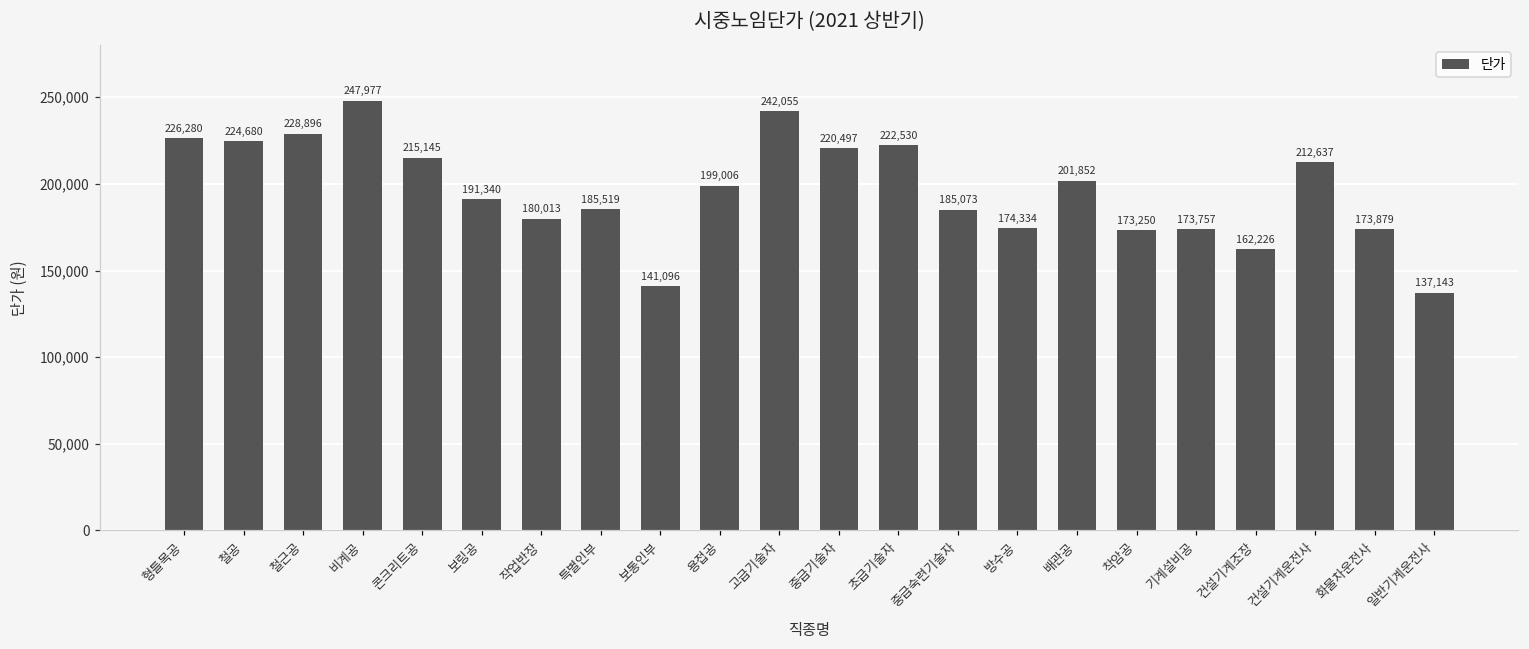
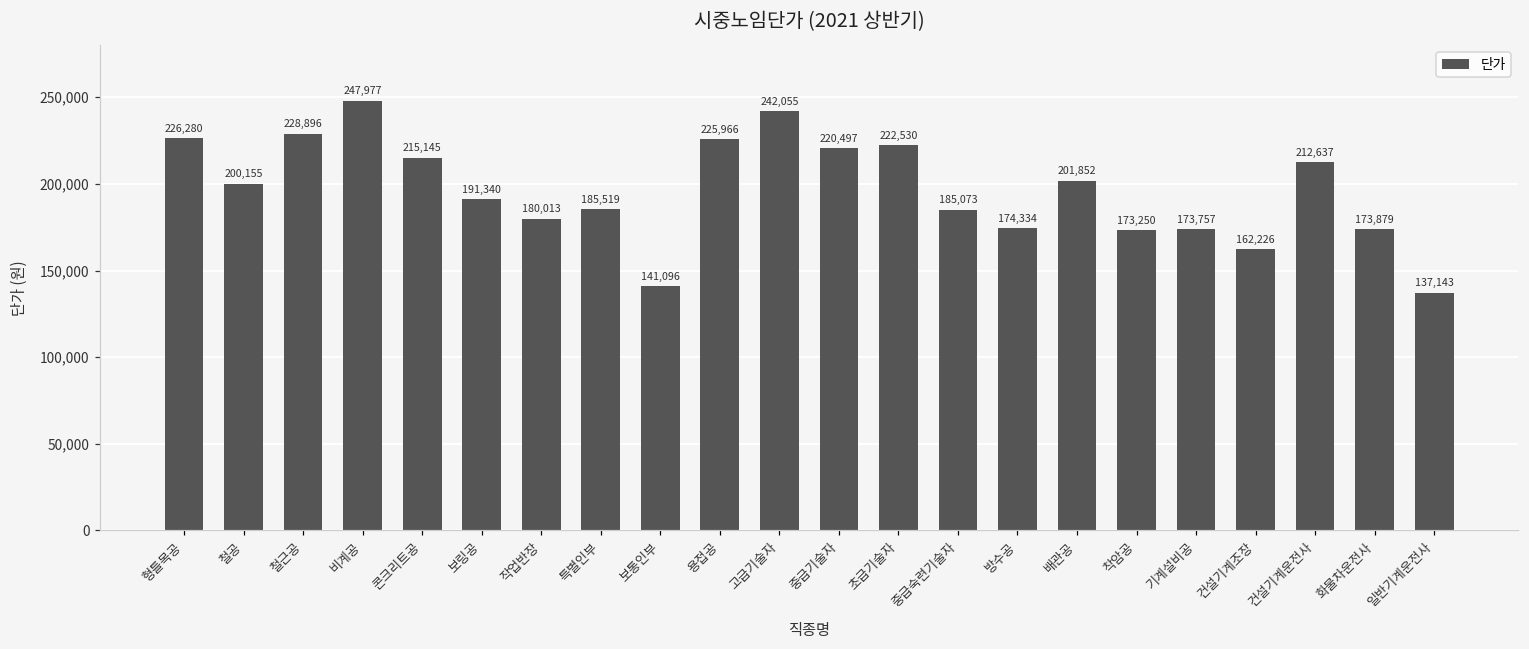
  {
    "형틀목공": "226,280",
-   "철공": "224,680",
+   "철공": "200,155",
    "철근공": "228,896",
    "비계공": "247,977",
    "콘크리트공": "215,145",
    "보링공": "191,340",
    "작업반장": "180,013",
    "특별인부": "185,519",
    "보통인부": "141,096",
-   "용접공": "199,006",
+   "용접공": "225,966",
    "고급기술자": "242,055",
    "중급기술자": "220,497",
    "초급기술자": "222,530",
    "중급숙련기술자": "185,073",
    "방수공": "174,334",
    "배관공": "201,852",
    "착암공": "173,250",
    "기계설비공": "173,757",
    "건설기계조장": "162,226",
    "건설기계운전사": "212,637",
    "화물차운전사": "173,879",
    "일반기계운전사": "137,143"
  }
